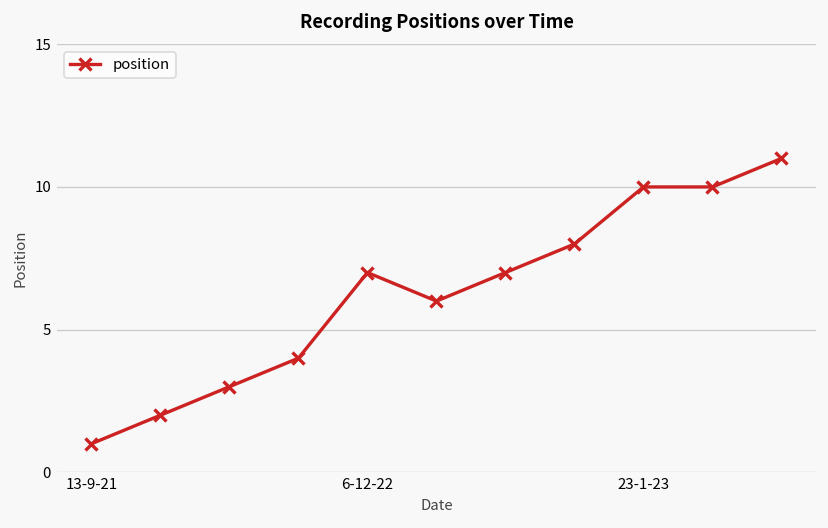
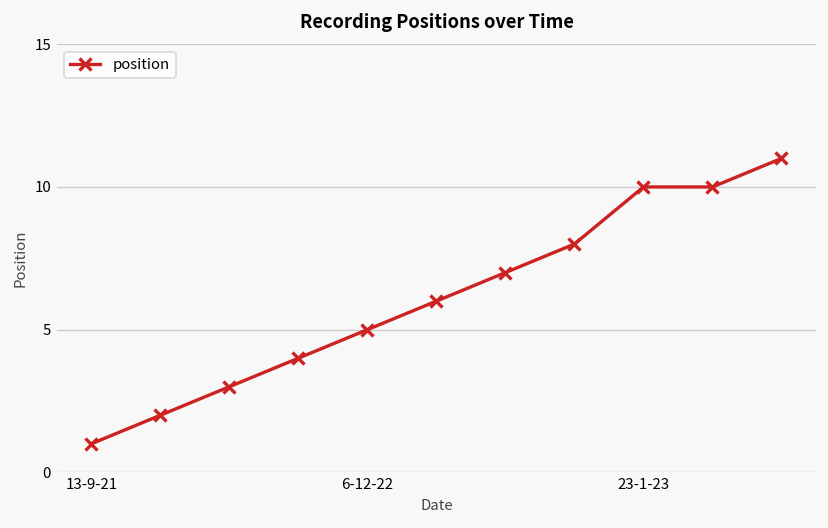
  {
    "13-9-21": 1,
-   "6-12-22": 7,
+   "6-12-22": 5,
    "23-1-23": 10
  }
